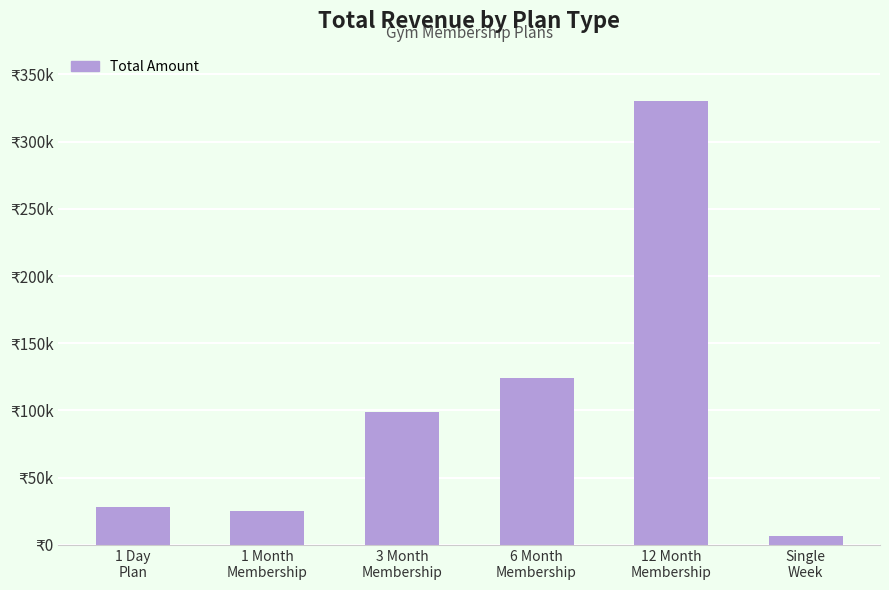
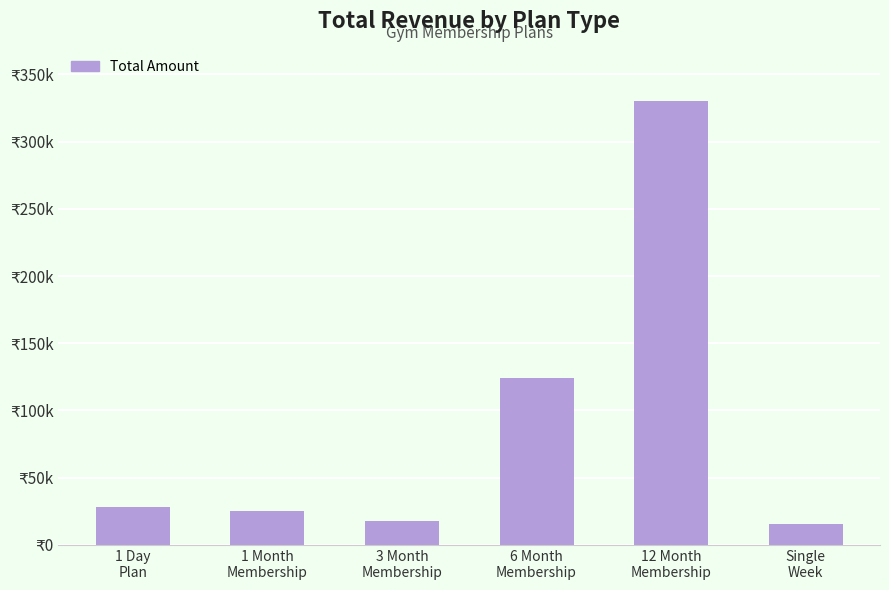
  {
    "1 Day Plan": "₹28000",
    "1 Month Membership": "₹25000",
-   "3 Month Membership": "₹99000",
+   "3 Month Membership": "₹18000",
    "6 Month Membership": "₹124000",
    "12 Month Membership": "₹330000",
-   "Single Week": "₹7000"
+   "Single Week": "₹16000"
  }
